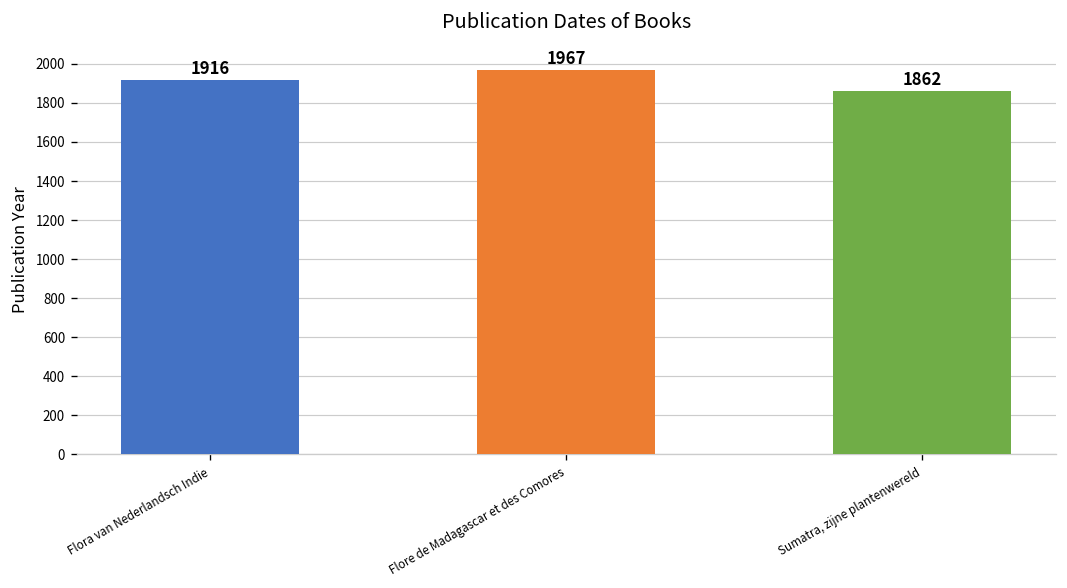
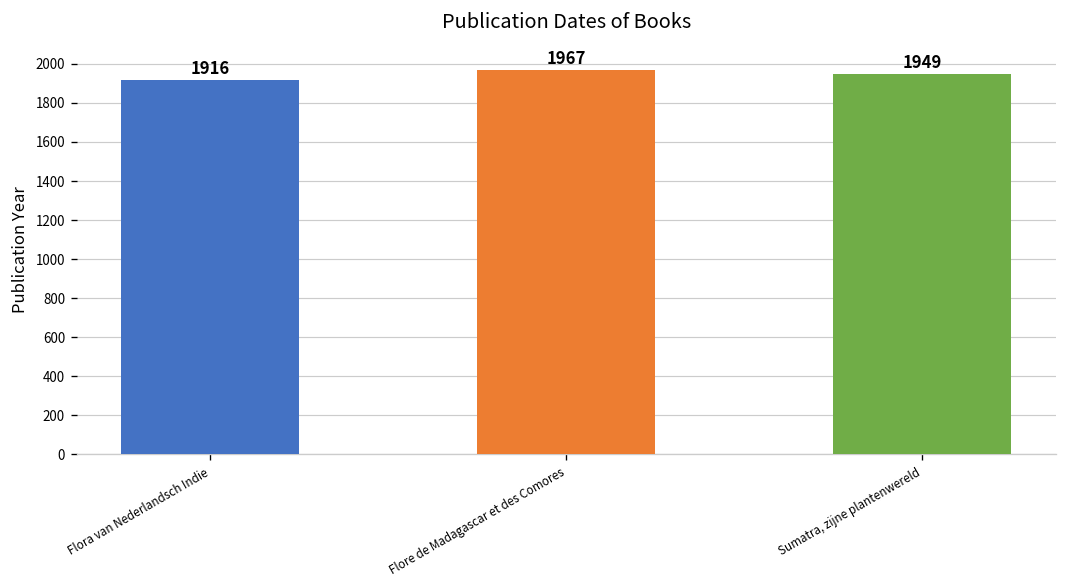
  {
    "Flora van Nederlandsch Indie": 1916,
    "Flore de Madagascar et des Comores": 1967,
-   "Sumatra, zijne plantenwereld": 1862
+   "Sumatra, zijne plantenwereld": 1949
  }
